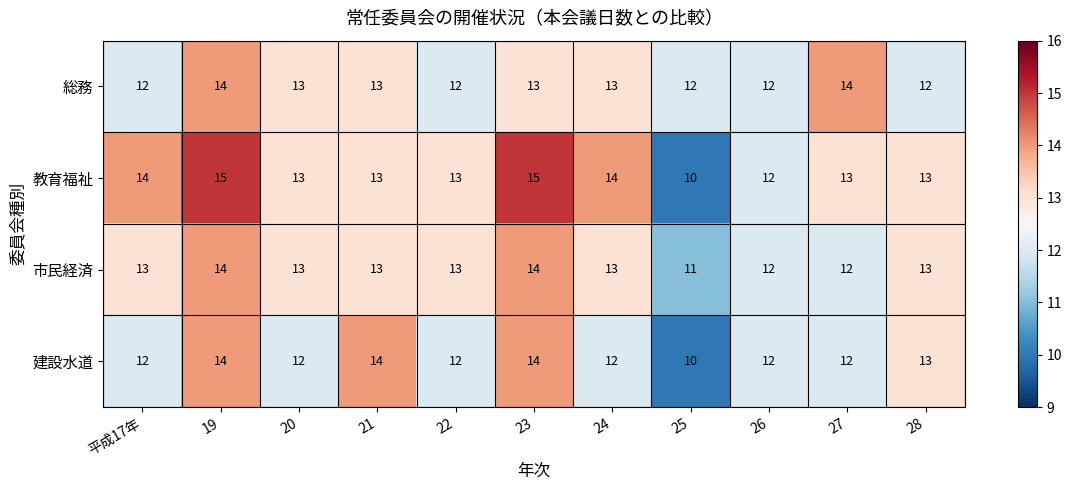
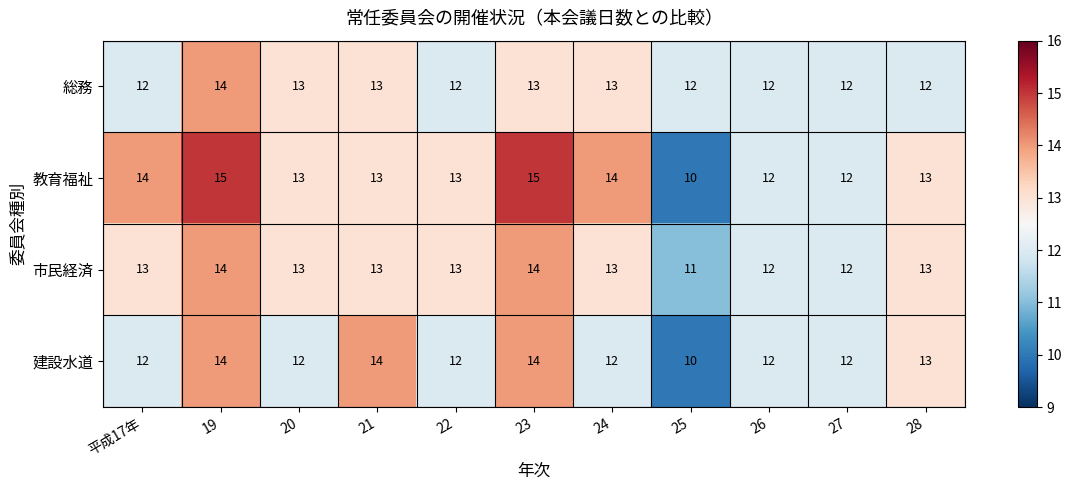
  {
    "総務": {
      "平成17年": 12,
      "19": 14,
      "20": 13,
      "21": 13,
      "22": 12,
      "23": 13,
      "24": 13,
      "25": 12,
      "26": 12,
-     "27": 14,
+     "27": 12,
      "28": 12
    },
    "教育福祉": {
      "平成17年": 14,
      "19": 15,
      "20": 13,
      "21": 13,
      "22": 13,
      "23": 15,
      "24": 14,
      "25": 10,
      "26": 12,
-     "27": 13,
+     "27": 12,
      "28": 13
    },
    "市民経済": {
      "平成17年": 13,
      "19": 14,
      "20": 13,
      "21": 13,
      "22": 13,
      "23": 14,
      "24": 13,
      "25": 11,
      "26": 12,
      "27": 12,
      "28": 13
    },
    "建設水道": {
      "平成17年": 12,
      "19": 14,
      "20": 12,
      "21": 14,
      "22": 12,
      "23": 14,
      "24": 12,
      "25": 10,
      "26": 12,
      "27": 12,
      "28": 13
    }
  }
